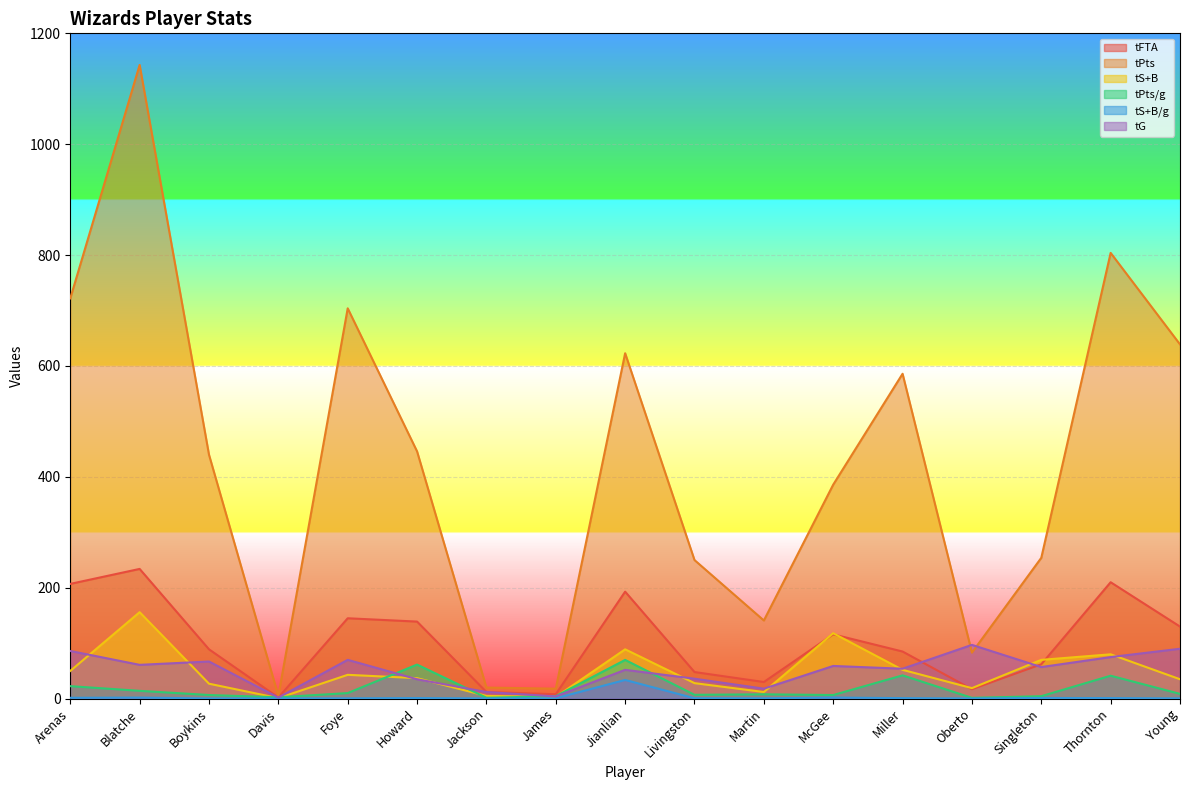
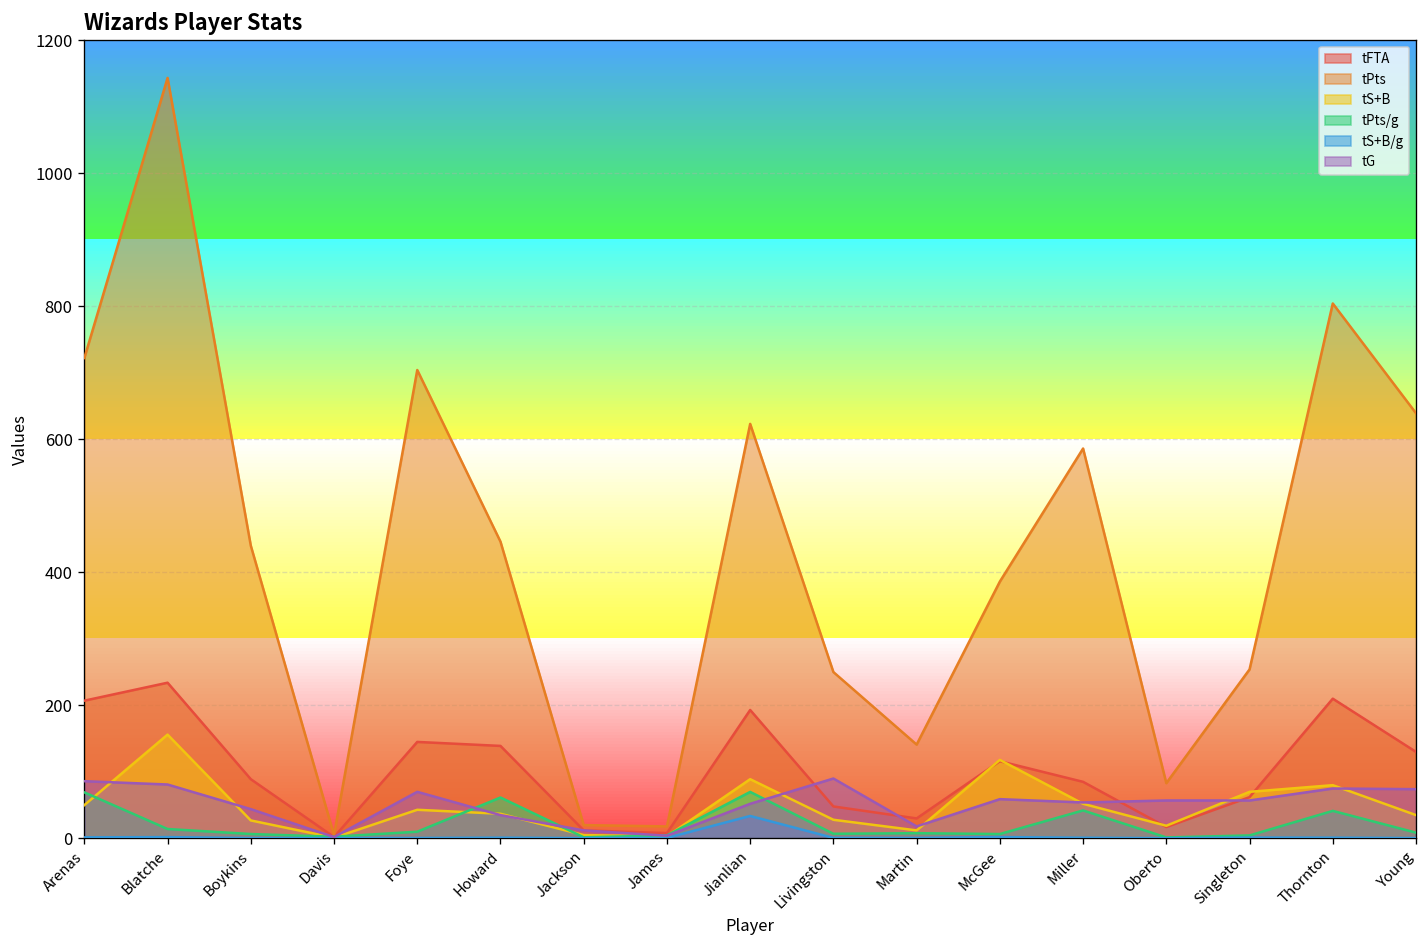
  {
    "tPts/g": {
-     "Arenas": 20,
+     "Arenas": 70,
      "Blatche": 10,
      "Boykins": 10,
      "Foye": 10,
      "Howard": 60,
      "Jianlian": 70,
      "Livingston": 10,
      "McGee": 10,
      "Miller": 40,
      "Thornton": 40,
      "Young": 10
    },
    "tS+B/g": {
      "Arenas": 0,
      "Blatche": 0,
      "Boykins": 0,
      "Foye": 0,
      "Howard": 0,
      "Jianlian": 30,
      "Livingston": 0,
      "Martin": 0,
      "McGee": 0,
      "Miller": 0,
      "Thornton": 0,
      "Young": 0
    },
    "tG": {
      "Arenas": 90,
-     "Blatche": 60,
-     "Boykins": 70,
+     "Blatche": 80,
+     "Boykins": 40,
      "Foye": 70,
      "Jianlian": 50,
-     "Livingston": 40,
+     "Livingston": 90,
      "Martin": 20,
      "McGee": 60,
-     "Oberto": 100,
+     "Oberto": 60,
      "Singleton": 60,
      "Thornton": 80,
-     "Young": 90
+     "Young": 70
    }
  }
